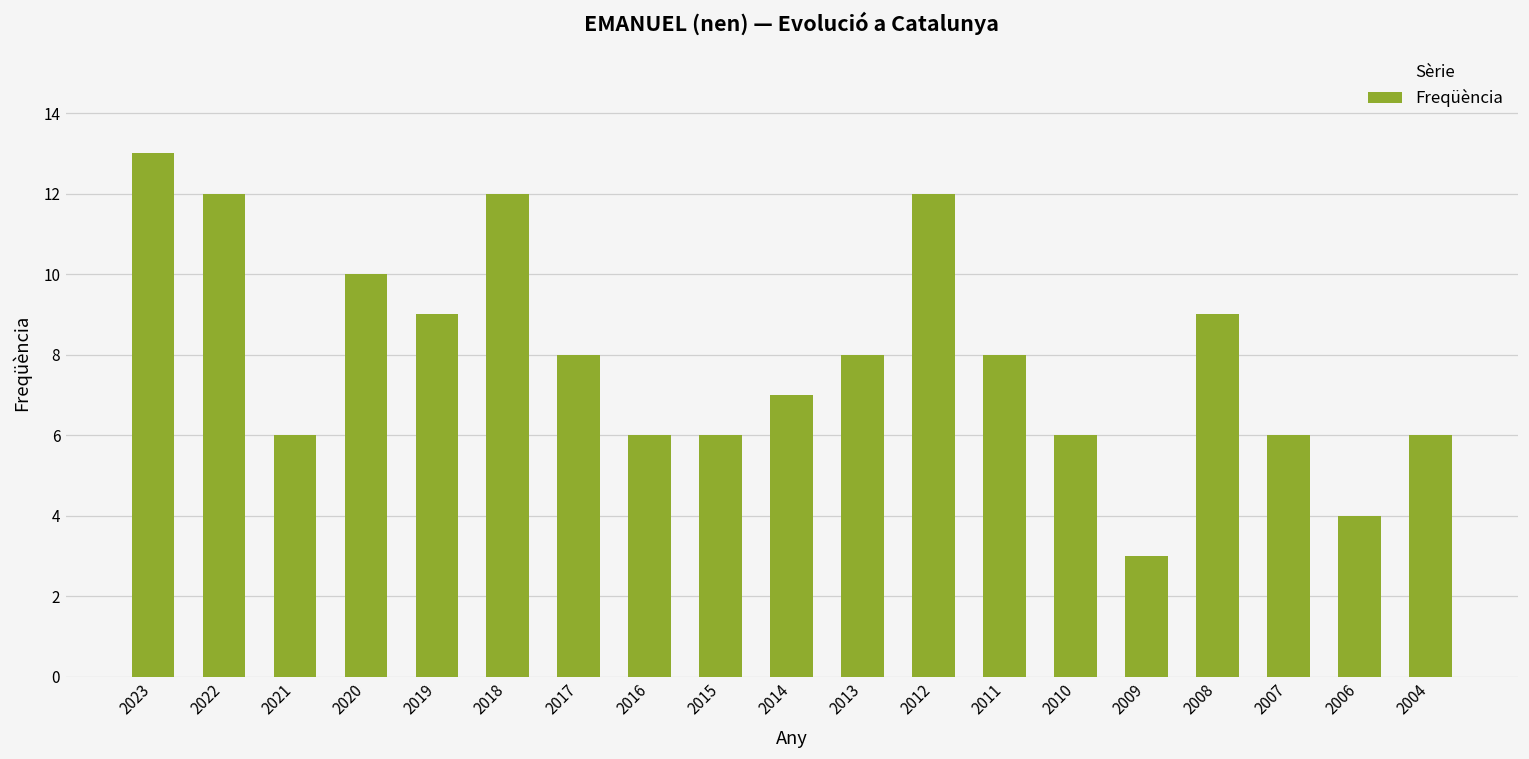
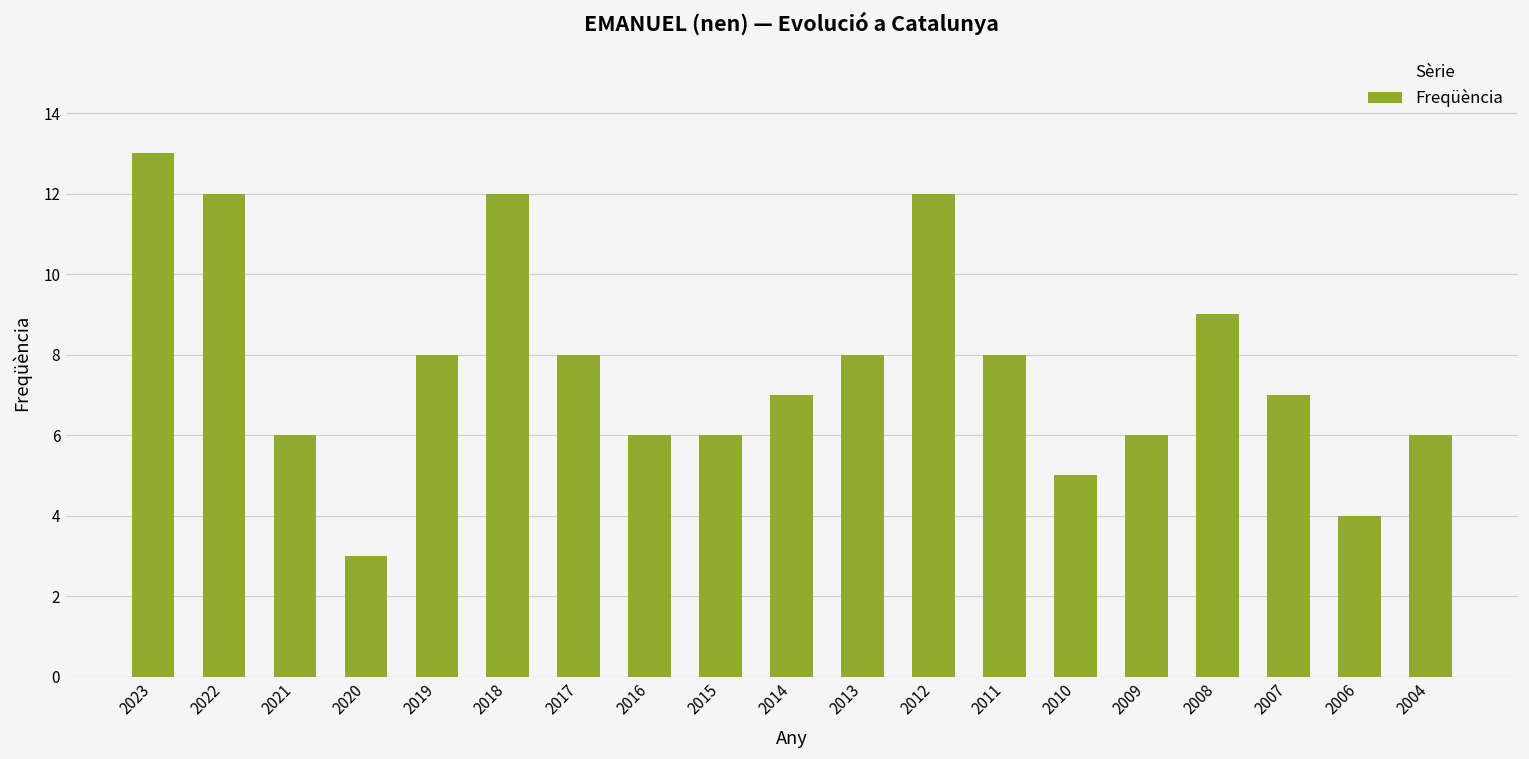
  {
    "2023": 13,
    "2022": 12,
    "2021": 6,
-   "2020": 10,
-   "2019": 9,
+   "2020": 3,
+   "2019": 8,
    "2018": 12,
    "2017": 8,
    "2016": 6,
    "2015": 6,
    "2014": 7,
    "2013": 8,
    "2012": 12,
    "2011": 8,
-   "2010": 6,
-   "2009": 3,
+   "2010": 5,
+   "2009": 6,
    "2008": 9,
-   "2007": 6,
+   "2007": 7,
    "2006": 4,
    "2004": 6
  }
